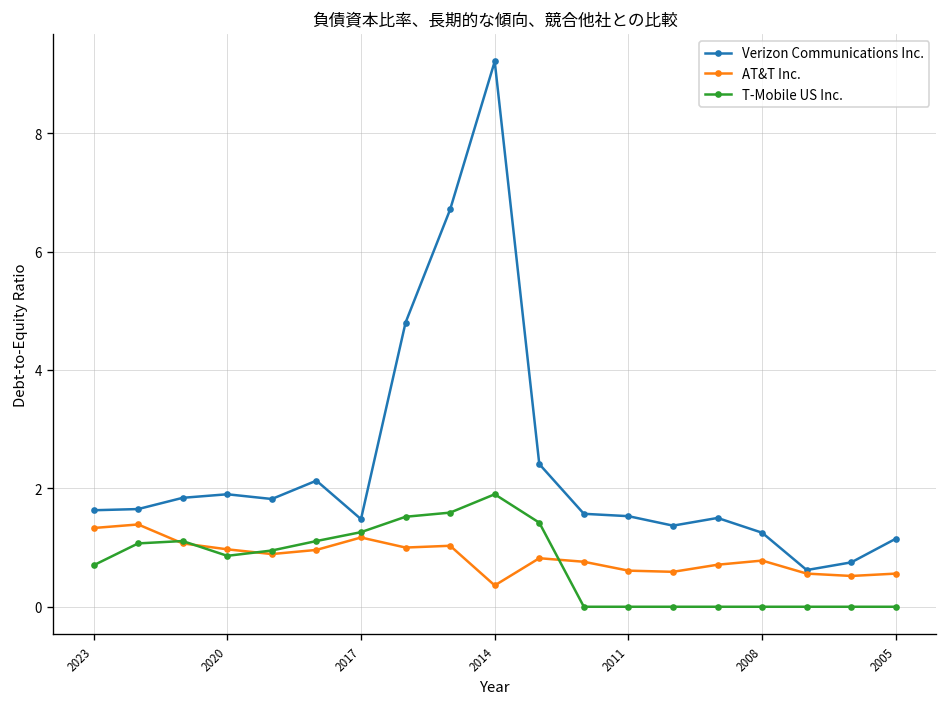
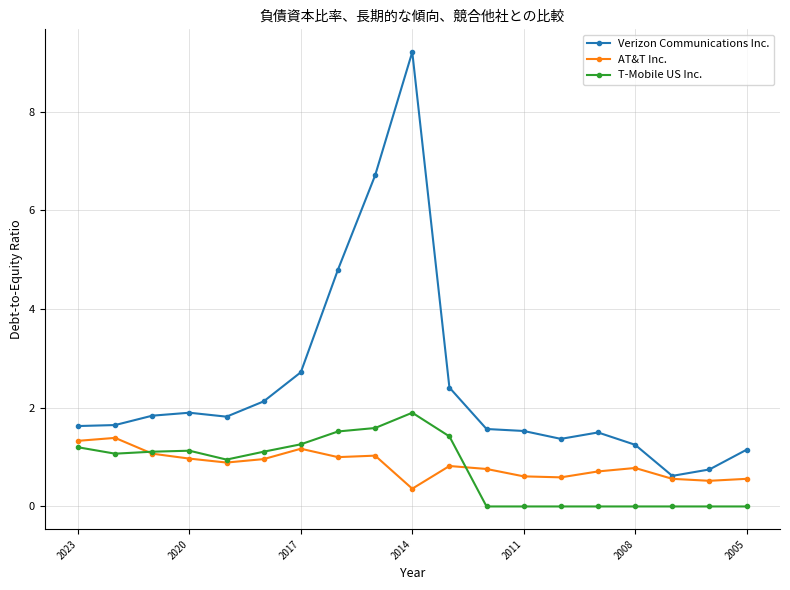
  {
    "Verizon Communications Inc.": {
      "2023": 1.6,
      "2020": 1.9,
-     "2017": 1.5,
+     "2017": 2.7,
      "2014": 9.2,
      "2011": 1.5,
      "2008": 1.3,
      "2005": 1.2
    },
    "AT&T Inc.": {
      "2023": 1.3,
      "2020": 1.0,
      "2017": 1.2,
      "2014": 0.4,
      "2011": 0.6,
      "2008": 0.8,
      "2005": 0.6
    },
    "T-Mobile US Inc.": {
-     "2023": 0.7,
-     "2020": 0.9,
+     "2023": 1.2,
+     "2020": 1.1,
      "2017": 1.3,
      "2014": 1.9,
      "2011": 0.0,
      "2008": 0.0,
      "2005": 0.0
    }
  }
